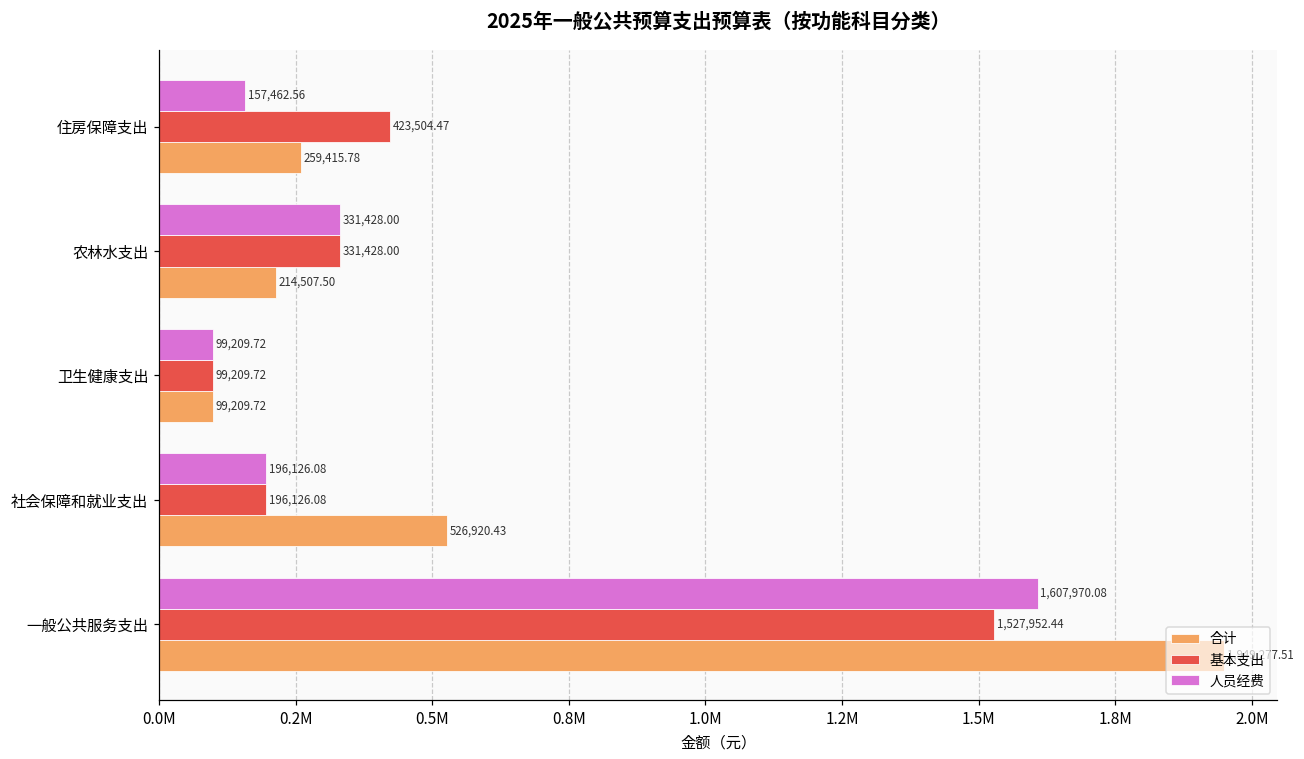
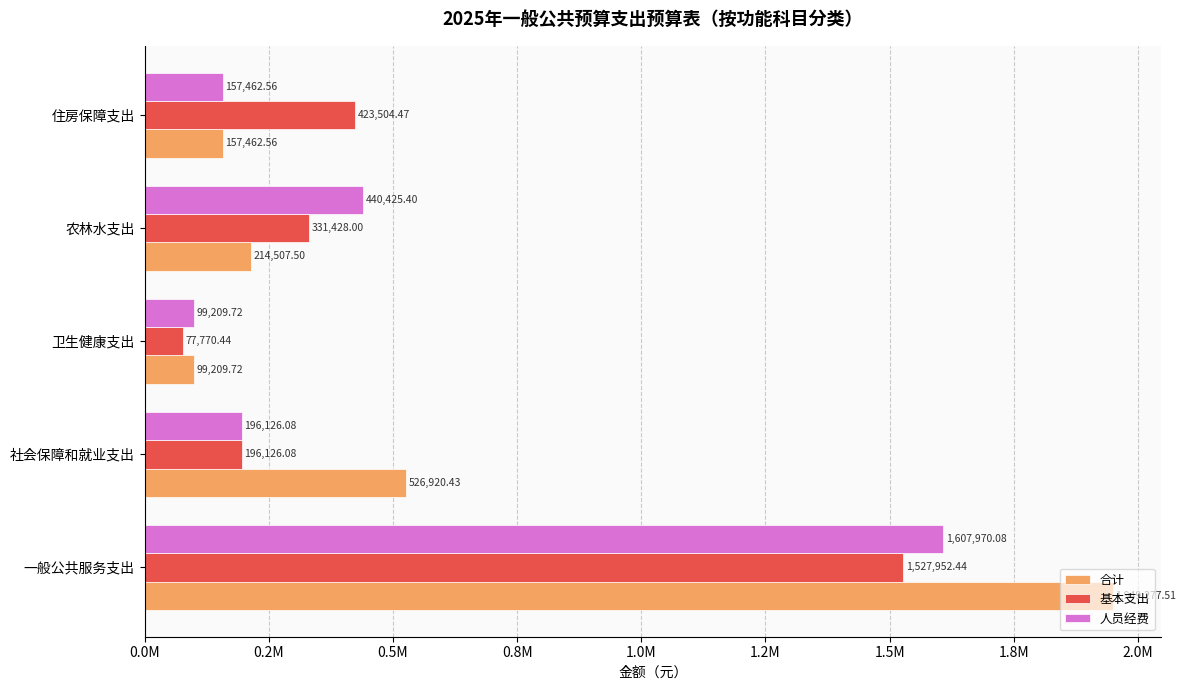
  {
    "合计": {
-     "住房保障支出": "259,415.78",
+     "住房保障支出": "157,462.56",
      "农林水支出": "214,507.50",
      "卫生健康支出": "99,209.72",
      "社会保障和就业支出": "526,920.43"
    },
    "基本支出": {
      "住房保障支出": "423,504.47",
      "农林水支出": "331,428.00",
-     "卫生健康支出": "99,209.72",
+     "卫生健康支出": "77,770.44",
      "社会保障和就业支出": "196,126.08",
      "一般公共服务支出": "1,527,952.44"
    },
    "人员经费": {
      "住房保障支出": "157,462.56",
-     "农林水支出": "331,428.00",
+     "农林水支出": "440,425.40",
      "卫生健康支出": "99,209.72",
      "社会保障和就业支出": "196,126.08",
      "一般公共服务支出": "1,607,970.08"
    }
  }
